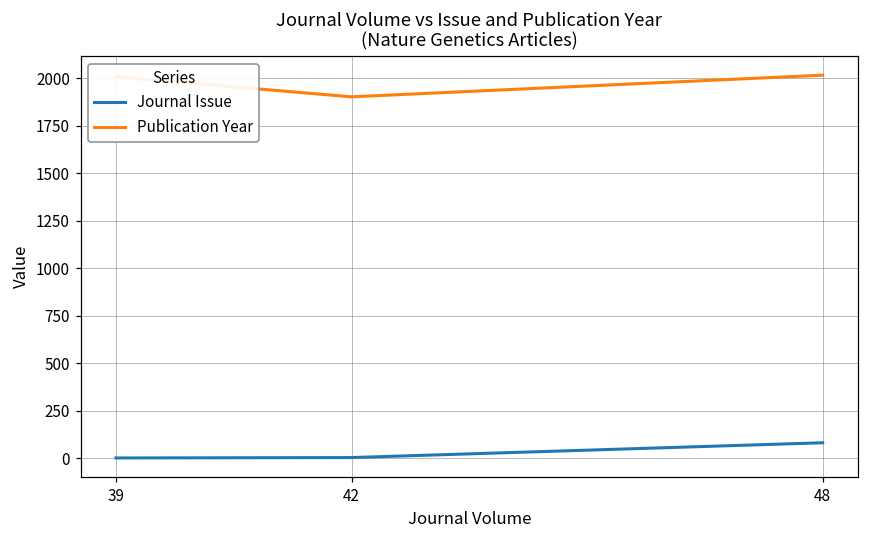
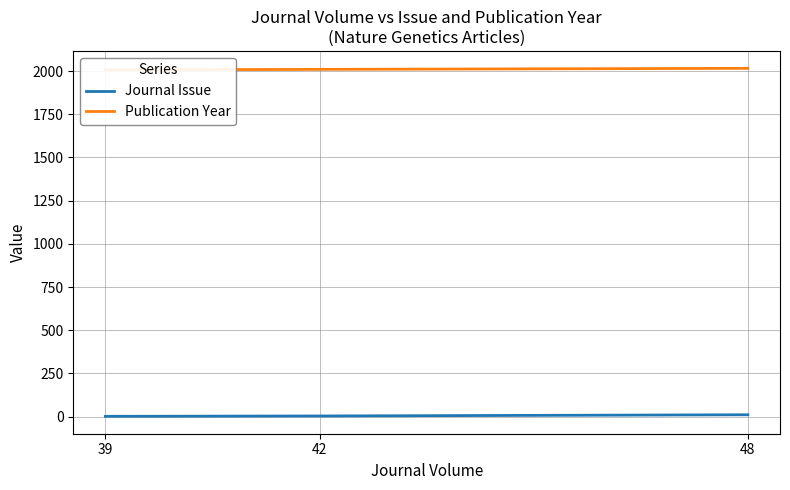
  {
    "Journal Issue": {
      "39": 0,
      "42": 0,
-     "48": 80
+     "48": 10
    },
    "Publication Year": {
-     "42": 1900,
+     "42": 2010,
      "48": 2020
    }
  }
